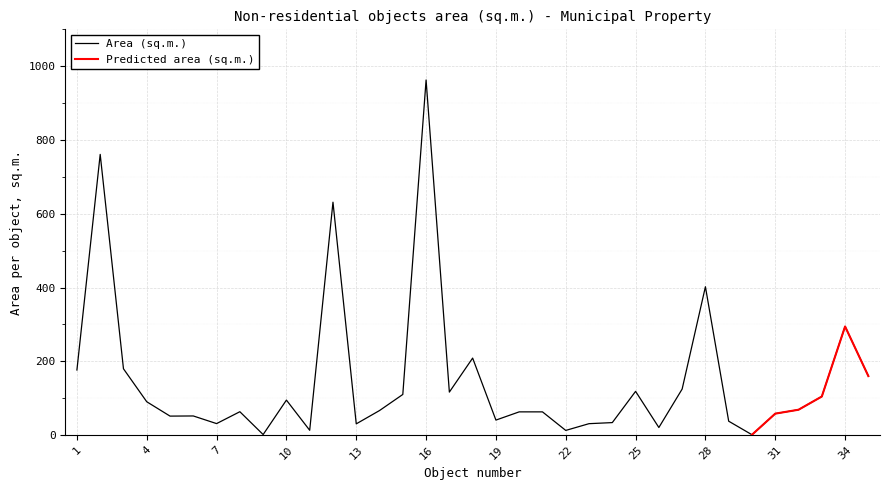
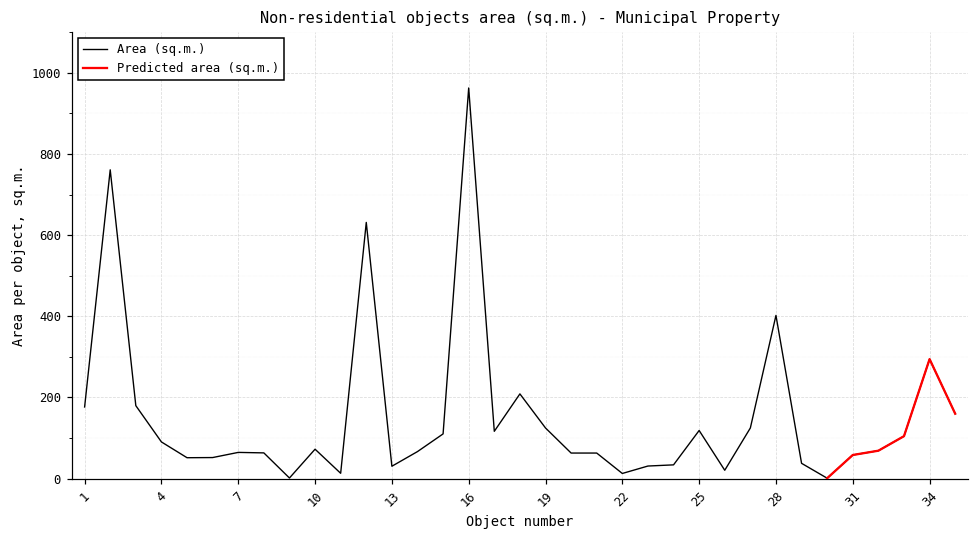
  {
    "Area (sq.m.)": {
      "1": 180,
      "4": 90,
-     "7": 30,
-     "10": 90,
+     "7": 60,
+     "10": 70,
      "13": 30,
      "16": 960,
-     "19": 40,
+     "19": 120,
      "22": 10,
      "25": 120,
      "28": 400
    }
  }
